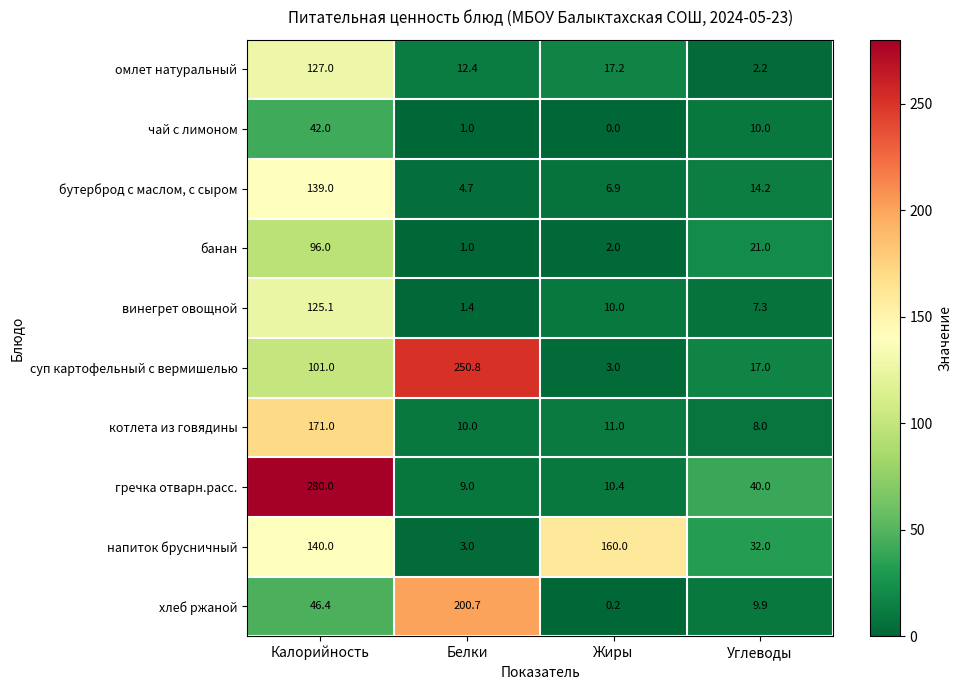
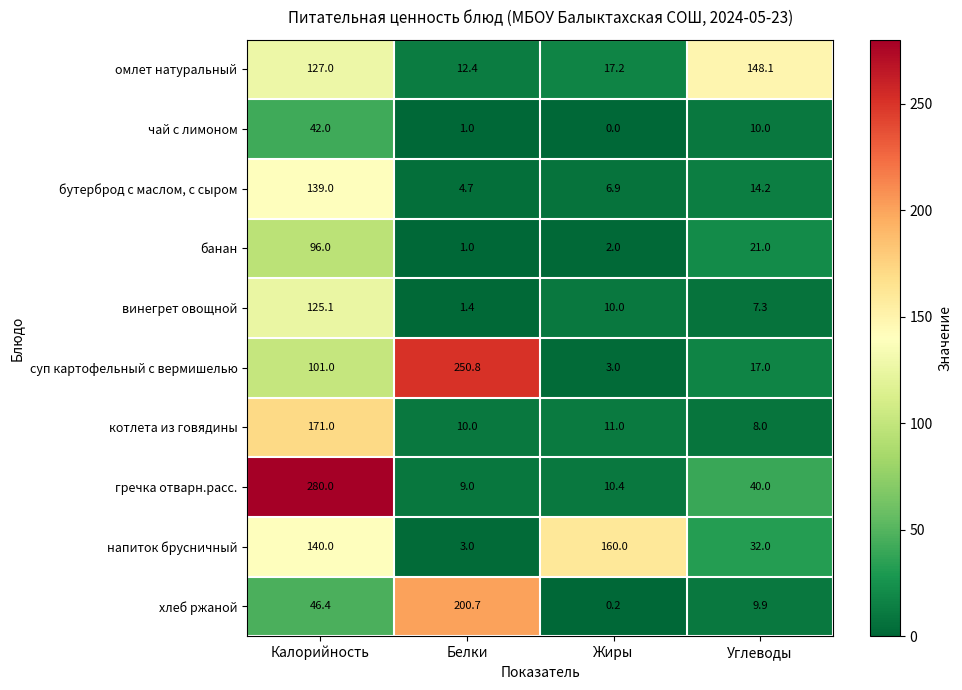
  {
    "омлет натуральный": {
      "Калорийность": 127.0,
      "Белки": 12.4,
      "Жиры": 17.2,
-     "Углеводы": 2.2
+     "Углеводы": 148.1
    },
    "чай с лимоном": {
      "Калорийность": 42.0,
      "Белки": 1.0,
      "Жиры": 0.0,
      "Углеводы": 10.0
    },
    "бутерброд с маслом, с сыром": {
      "Калорийность": 139.0,
      "Белки": 4.7,
      "Жиры": 6.9,
      "Углеводы": 14.2
    },
    "банан": {
      "Калорийность": 96.0,
      "Белки": 1.0,
      "Жиры": 2.0,
      "Углеводы": 21.0
    },
    "винегрет овощной": {
      "Калорийность": 125.1,
      "Белки": 1.4,
      "Жиры": 10.0,
      "Углеводы": 7.3
    },
    "суп картофельный с вермишелью": {
      "Калорийность": 101.0,
      "Белки": 250.8,
      "Жиры": 3.0,
      "Углеводы": 17.0
    },
    "котлета из говядины": {
      "Калорийность": 171.0,
      "Белки": 10.0,
      "Жиры": 11.0,
      "Углеводы": 8.0
    },
    "гречка отварн.расс.": {
      "Калорийность": 280.0,
      "Белки": 9.0,
      "Жиры": 10.4,
      "Углеводы": 40.0
    },
    "напиток брусничный": {
      "Калорийность": 140.0,
      "Белки": 3.0,
      "Жиры": 160.0,
      "Углеводы": 32.0
    },
    "хлеб ржаной": {
      "Калорийность": 46.4,
      "Белки": 200.7,
      "Жиры": 0.2,
      "Углеводы": 9.9
    }
  }
